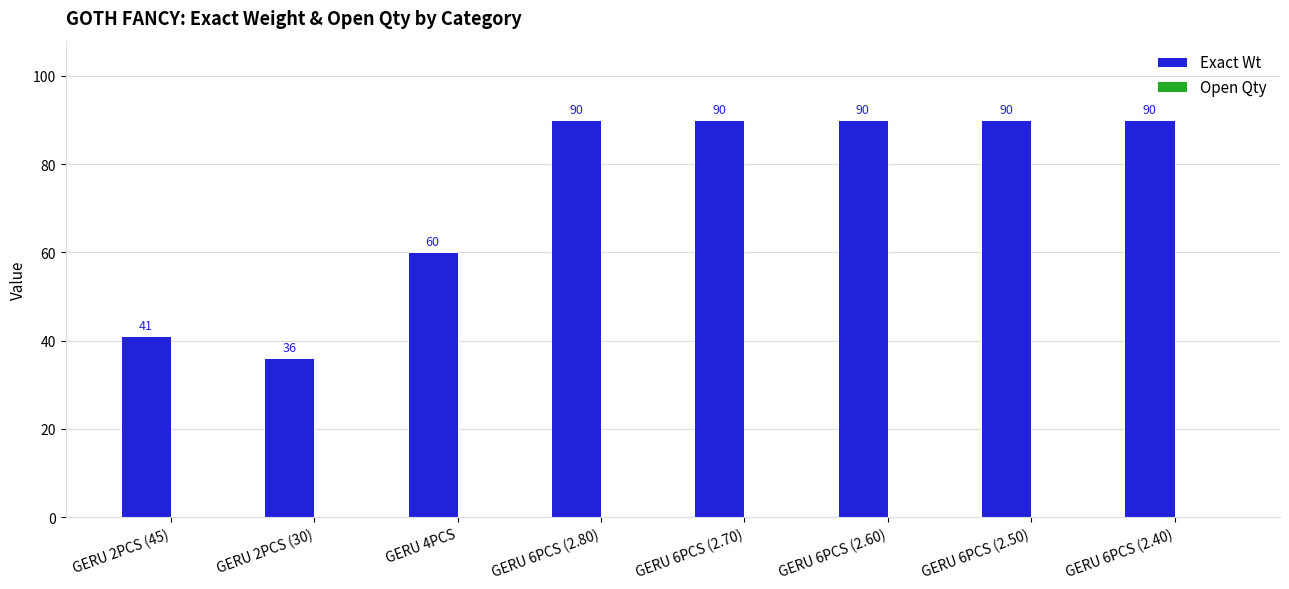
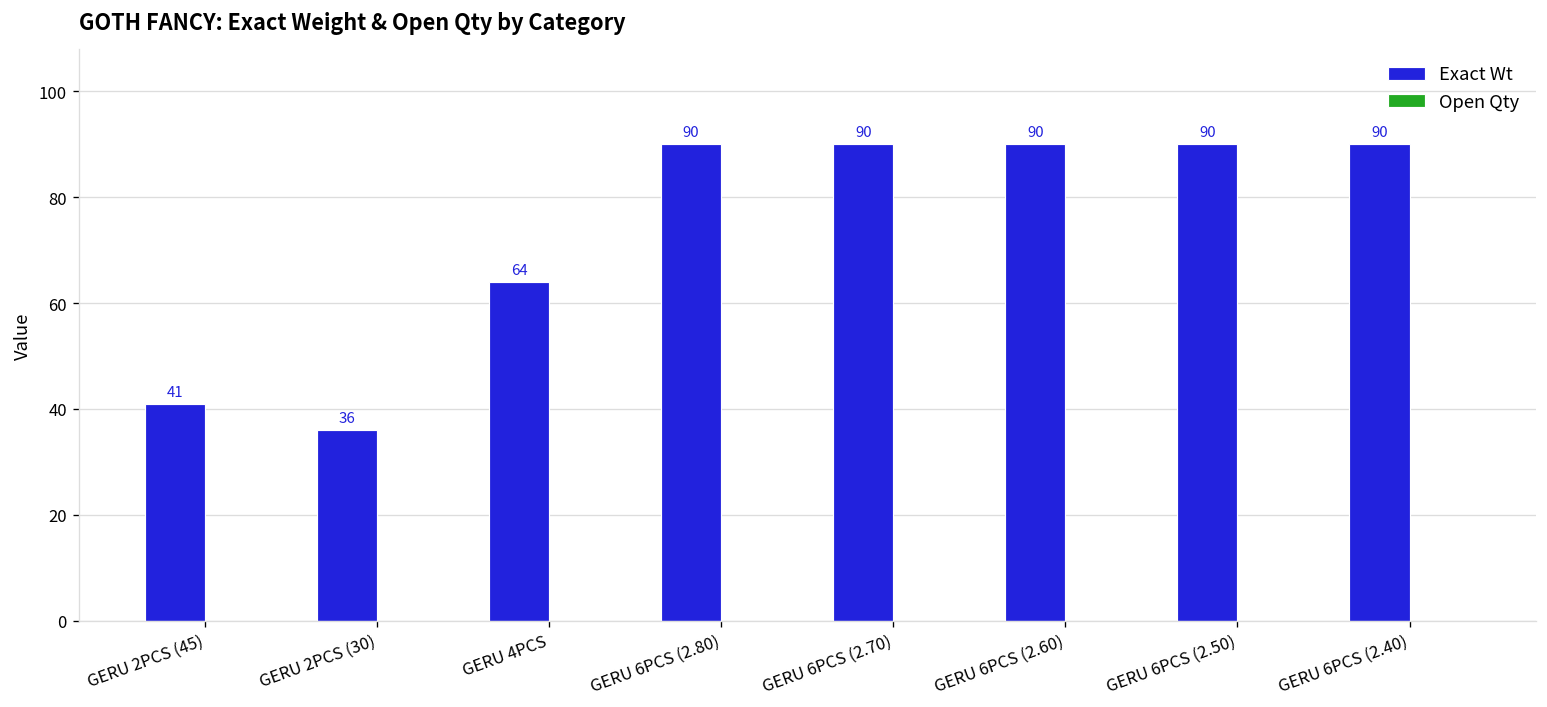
  {
    "Exact Wt": {
      "GERU 2PCS (45)": 41,
      "GERU 2PCS (30)": 36,
-     "GERU 4PCS": 60,
+     "GERU 4PCS": 64,
      "GERU 6PCS (2.80)": 90,
      "GERU 6PCS (2.70)": 90,
      "GERU 6PCS (2.60)": 90,
      "GERU 6PCS (2.50)": 90,
      "GERU 6PCS (2.40)": 90
    },
    "Open Qty": {
      "GERU 2PCS (45)": 0,
      "GERU 2PCS (30)": 0,
      "GERU 4PCS": 0,
      "GERU 6PCS (2.80)": 0,
      "GERU 6PCS (2.70)": 0,
      "GERU 6PCS (2.60)": 0,
      "GERU 6PCS (2.50)": 0,
      "GERU 6PCS (2.40)": 0
    }
  }
